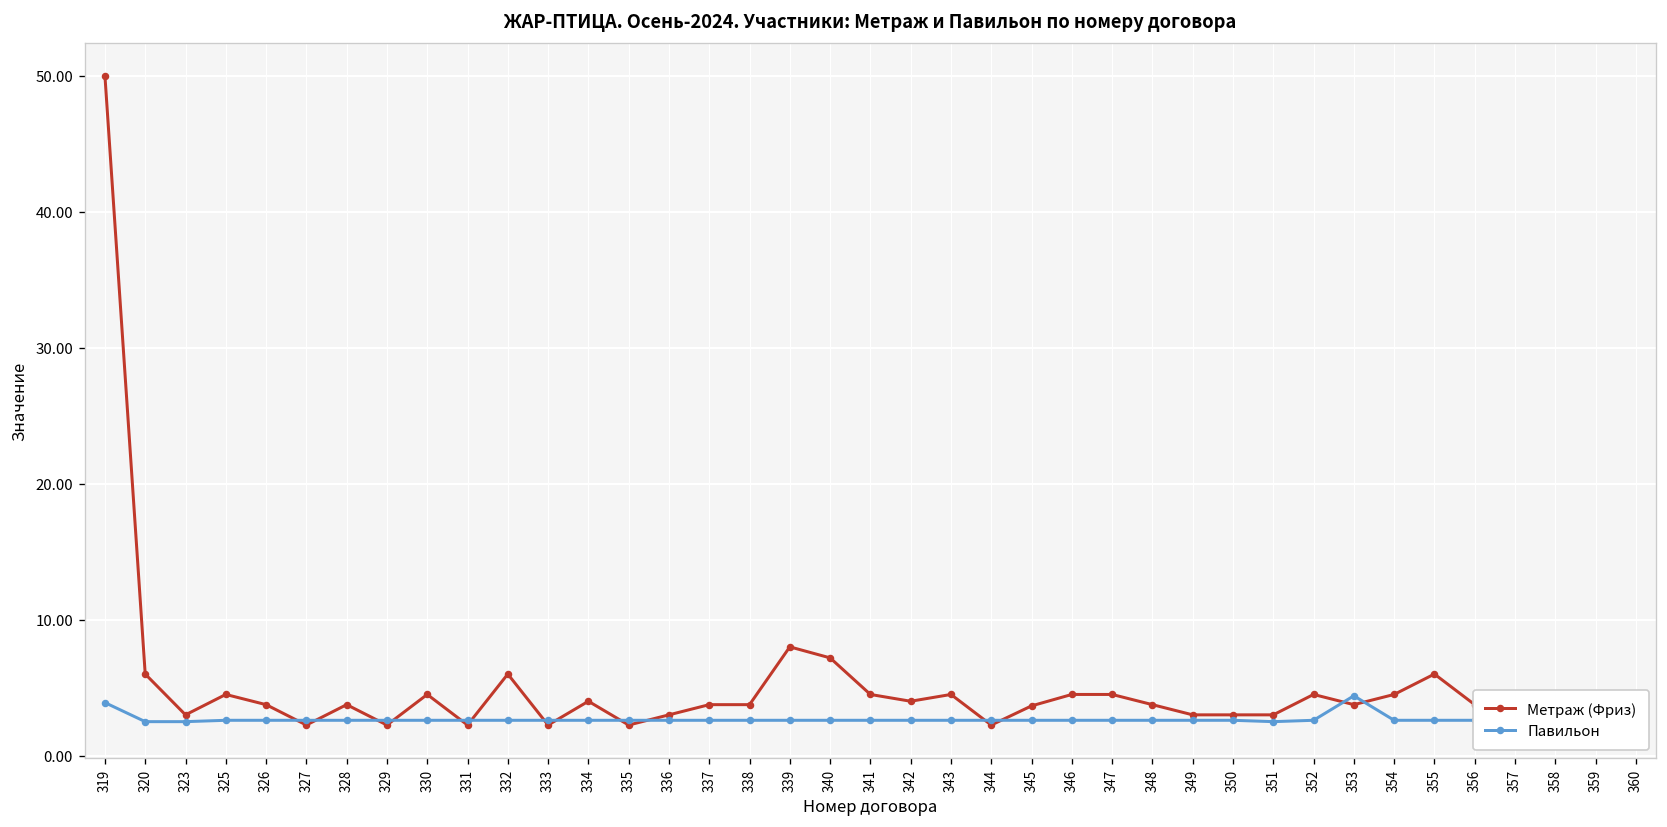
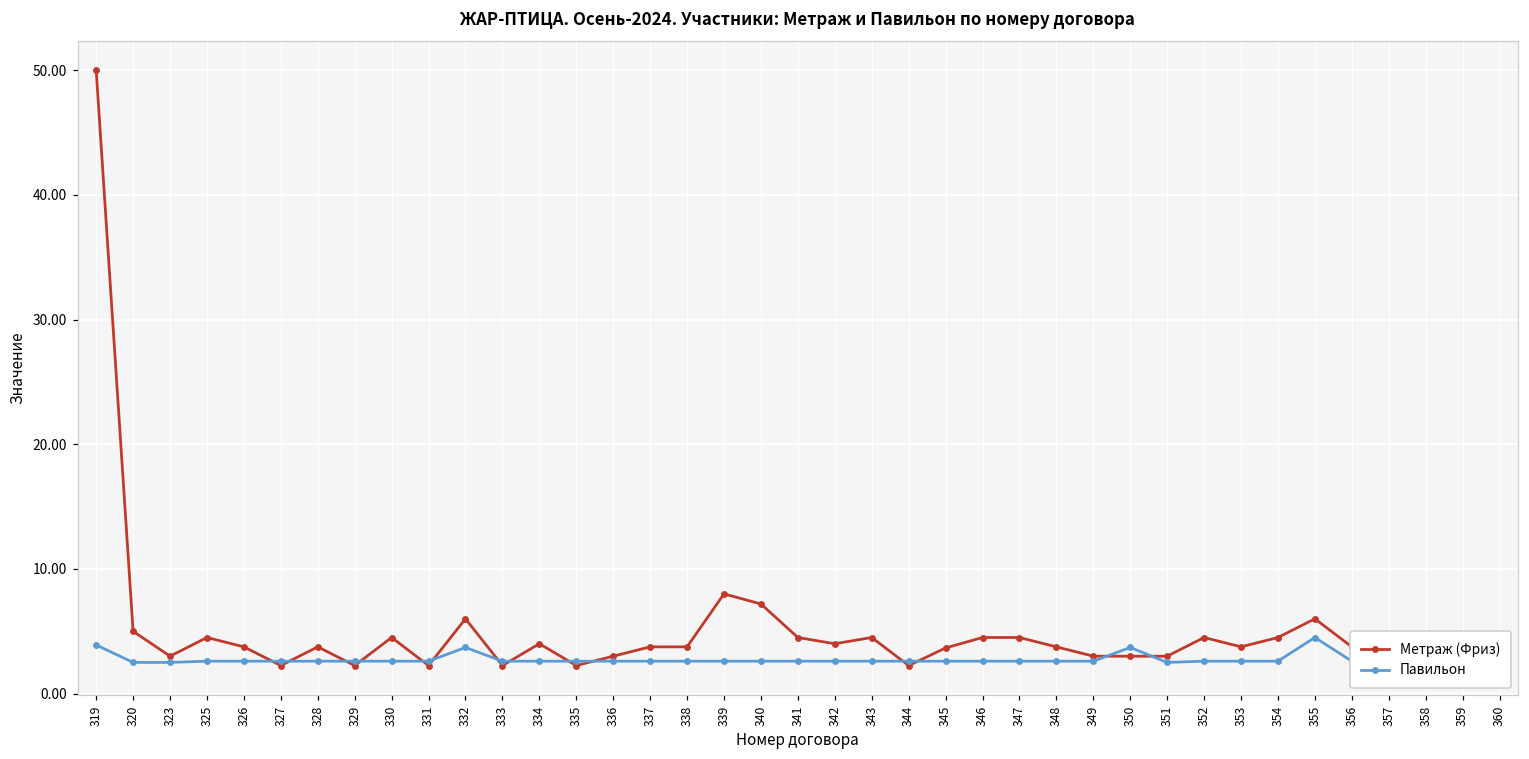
  {
    "Метраж (Фриз)": {
      "319": 50,
-     "320": 6,
+     "320": 5,
      "323": 3,
      "325": 4.5,
      "326": 3.8,
      "327": 2.3,
      "328": 3.8,
      "329": 2.3,
      "330": 4.5,
      "331": 2.3,
      "332": 6,
      "333": 2.3,
      "334": 4,
      "335": 2.3,
      "336": 3,
      "337": 3.8,
      "338": 3.8,
      "339": 8,
      "340": 7,
      "341": 4.5,
      "342": 4,
      "343": 4.5,
      "344": 2.3,
      "345": 3.7,
      "346": 4.5,
      "347": 4.5,
      "348": 3.8,
      "349": 3,
      "350": 3,
      "351": 3,
      "352": 4.5,
      "353": 3.8,
      "354": 4.5,
      "355": 6
    },
    "Павильон": {
      "319": 3.9,
      "320": 2.5,
      "323": 2.5,
      "325": 2.6,
      "326": 2.6,
      "327": 2.6,
      "328": 2.6,
      "329": 2.6,
      "330": 2.6,
      "331": 2.6,
-     "332": 2.6,
+     "332": 3.7,
      "333": 2.6,
      "334": 2.6,
      "335": 2.6,
      "336": 2.6,
      "337": 2.6,
      "338": 2.6,
      "339": 2.6,
      "340": 2.6,
      "341": 2.6,
      "342": 2.6,
      "343": 2.6,
      "344": 2.6,
      "345": 2.6,
      "346": 2.6,
      "347": 2.6,
      "348": 2.6,
      "349": 2.6,
-     "350": 2.6,
+     "350": 3.7,
      "351": 2.5,
      "352": 2.6,
-     "353": 4.4,
+     "353": 2.6,
      "354": 2.6,
-     "355": 2.6
+     "355": 4.5
    }
  }
